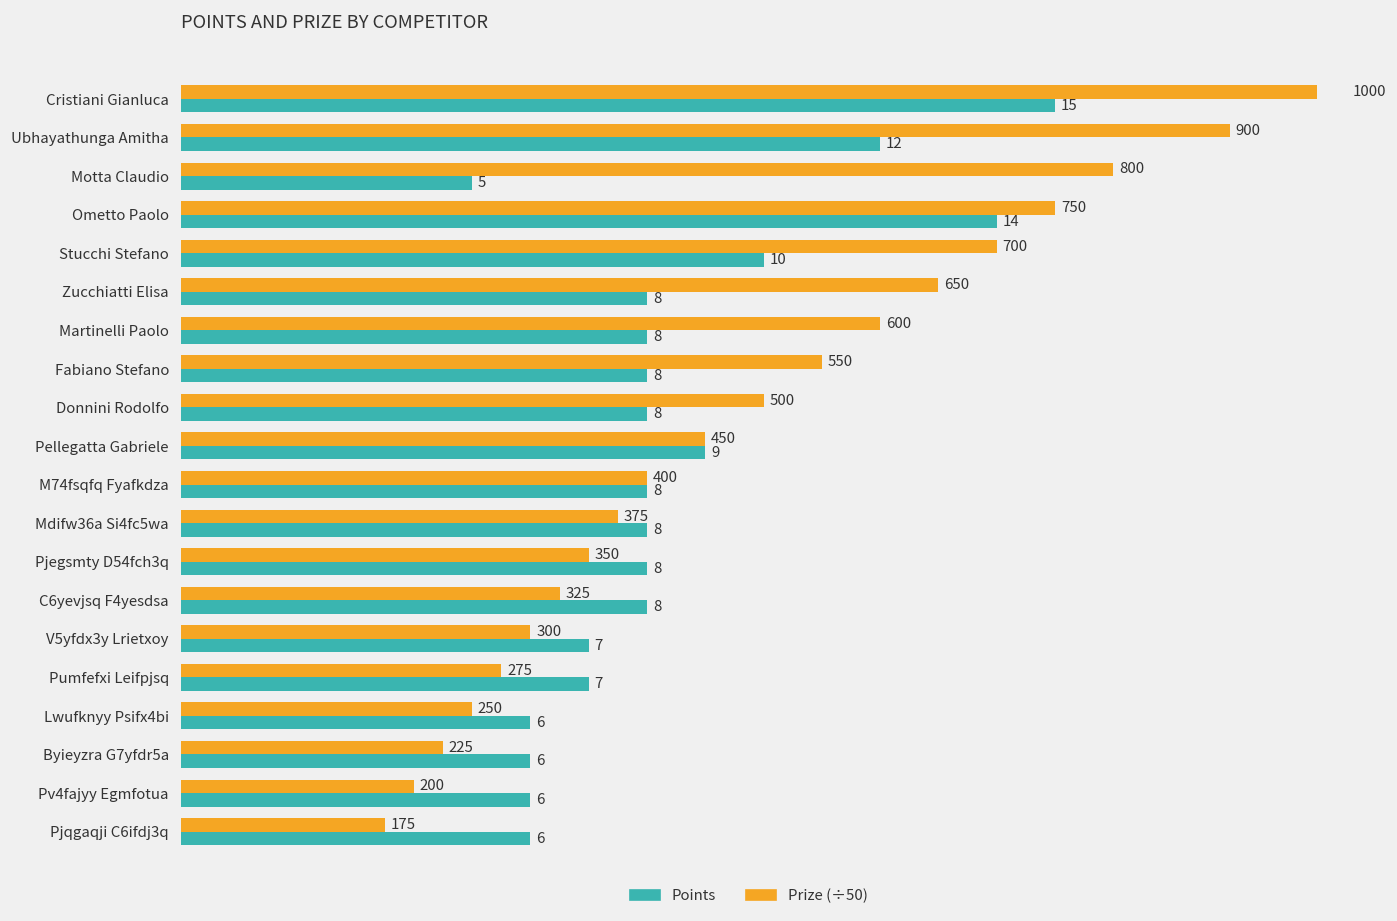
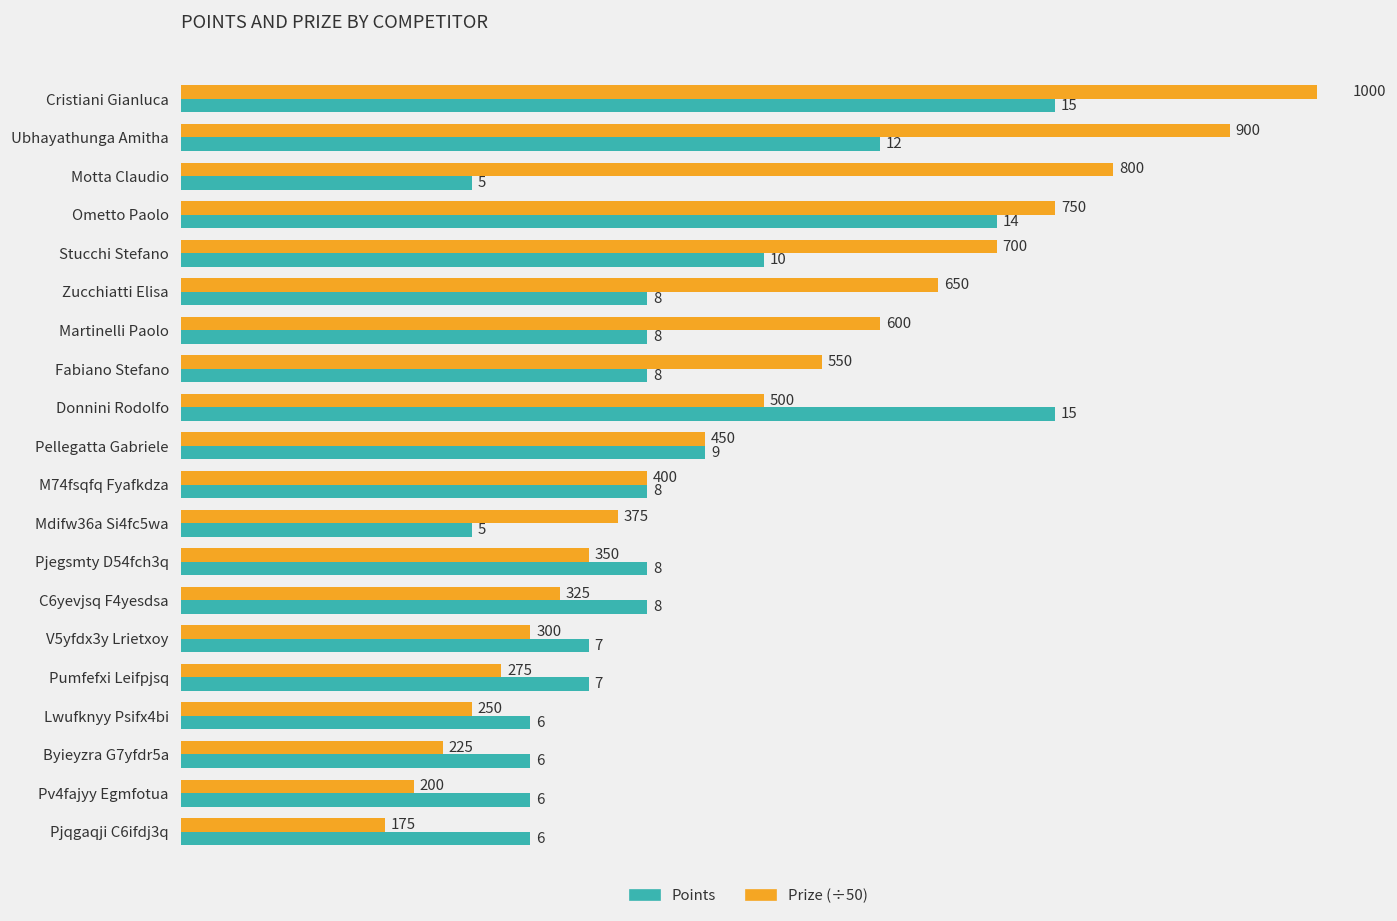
  {
    "Points": {
      "Cristiani Gianluca": 15,
      "Ubhayathunga Amitha": 12,
      "Motta Claudio": 5,
      "Ometto Paolo": 14,
      "Stucchi Stefano": 10,
      "Zucchiatti Elisa": 8,
      "Martinelli Paolo": 8,
      "Fabiano Stefano": 8,
-     "Donnini Rodolfo": 8,
+     "Donnini Rodolfo": 15,
      "Pellegatta Gabriele": 9,
      "M74fsqfq Fyafkdza": 8,
-     "Mdifw36a Si4fc5wa": 8,
+     "Mdifw36a Si4fc5wa": 5,
      "Pjegsmty D54fch3q": 8,
      "C6yevjsq F4yesdsa": 8,
      "V5yfdx3y Lrietxoy": 7,
      "Pumfefxi Leifpjsq": 7,
      "Lwufknyy Psifx4bi": 6,
      "Byieyzra G7yfdr5a": 6,
      "Pv4fajyy Egmfotua": 6,
      "Pjqgaqji C6ifdj3q": 6
    }
  }
